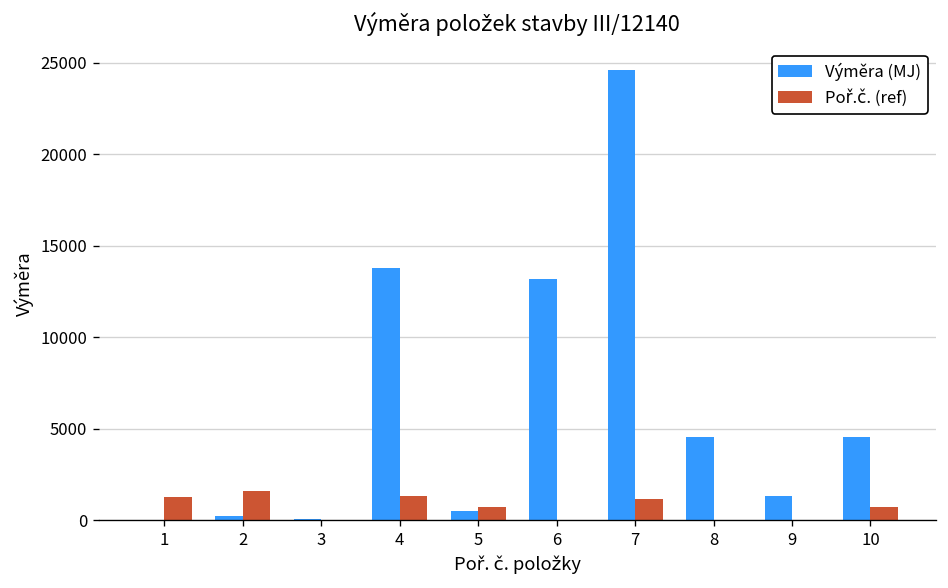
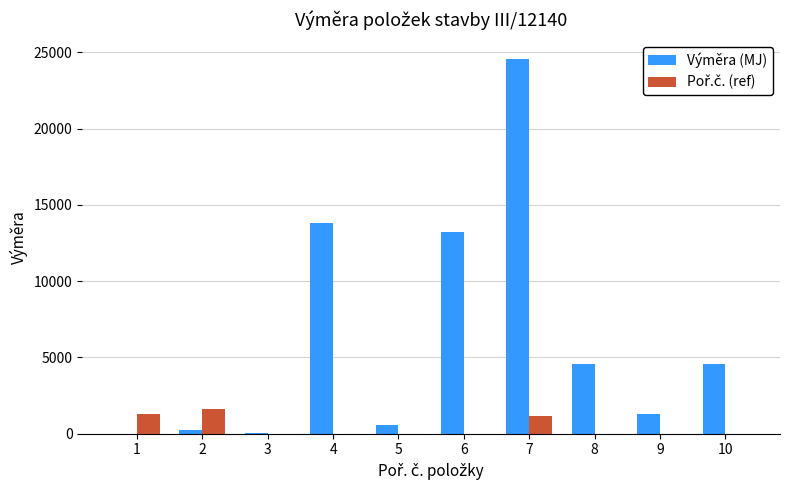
  {
    "Výměra (MJ)": {
      "2": 300,
      "4": 13800,
      "5": 500,
      "6": 13200,
      "7": 24600,
      "8": 4600,
      "9": 1300,
      "10": 4600
    },
    "Poř.č. (ref)": {
      "1": 1300,
      "2": 1600,
-     "4": 1300,
-     "5": 700,
+     "4": 0,
+     "5": 0,
      "7": 1200,
-     "10": 700
+     "10": 0
    }
  }
